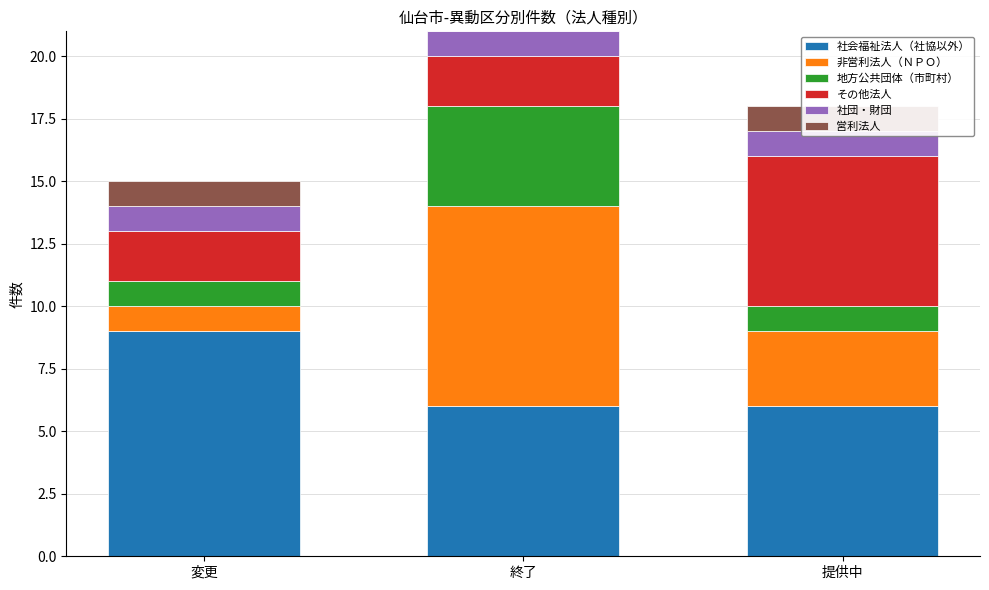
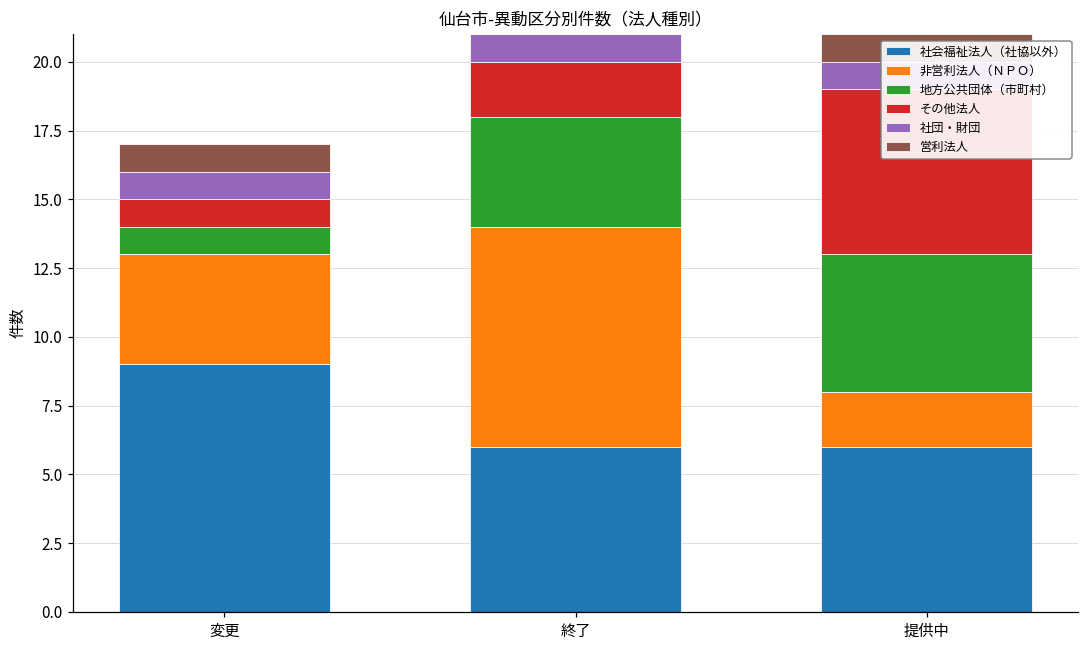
  {
    "社会福祉法人（社協以外）": {
      "変更": 9,
      "終了": 6,
      "提供中": 6
    },
    "非営利法人（ＮＰＯ）": {
-     "変更": 1,
+     "変更": 4,
      "終了": 8,
-     "提供中": 3
+     "提供中": 2
    },
    "地方公共団体（市町村）": {
      "変更": 1,
      "終了": 4,
-     "提供中": 1
+     "提供中": 5
    },
    "その他法人": {
-     "変更": 2,
+     "変更": 1,
      "終了": 2
    },
    "社団・財団": {
      "変更": 1,
      "終了": 1
    },
    "営利法人": {
      "変更": 1,
      "終了": 0
    }
  }
